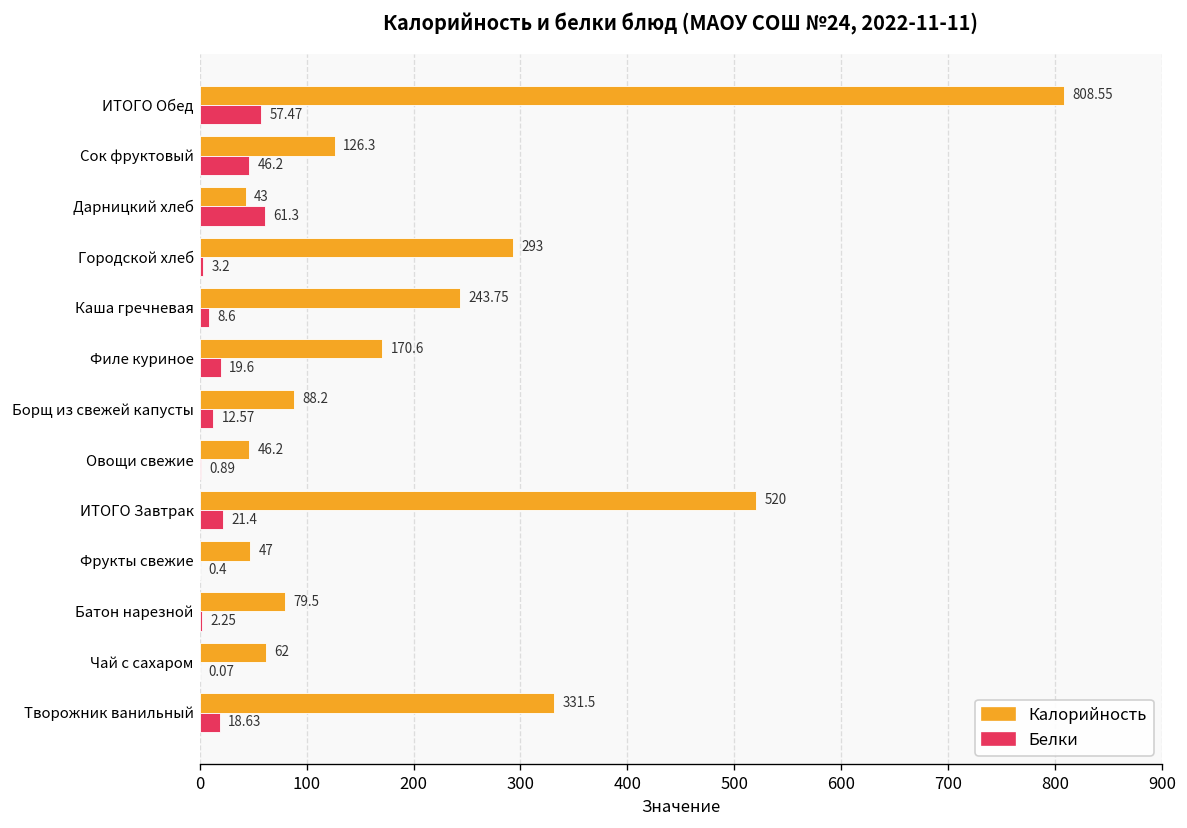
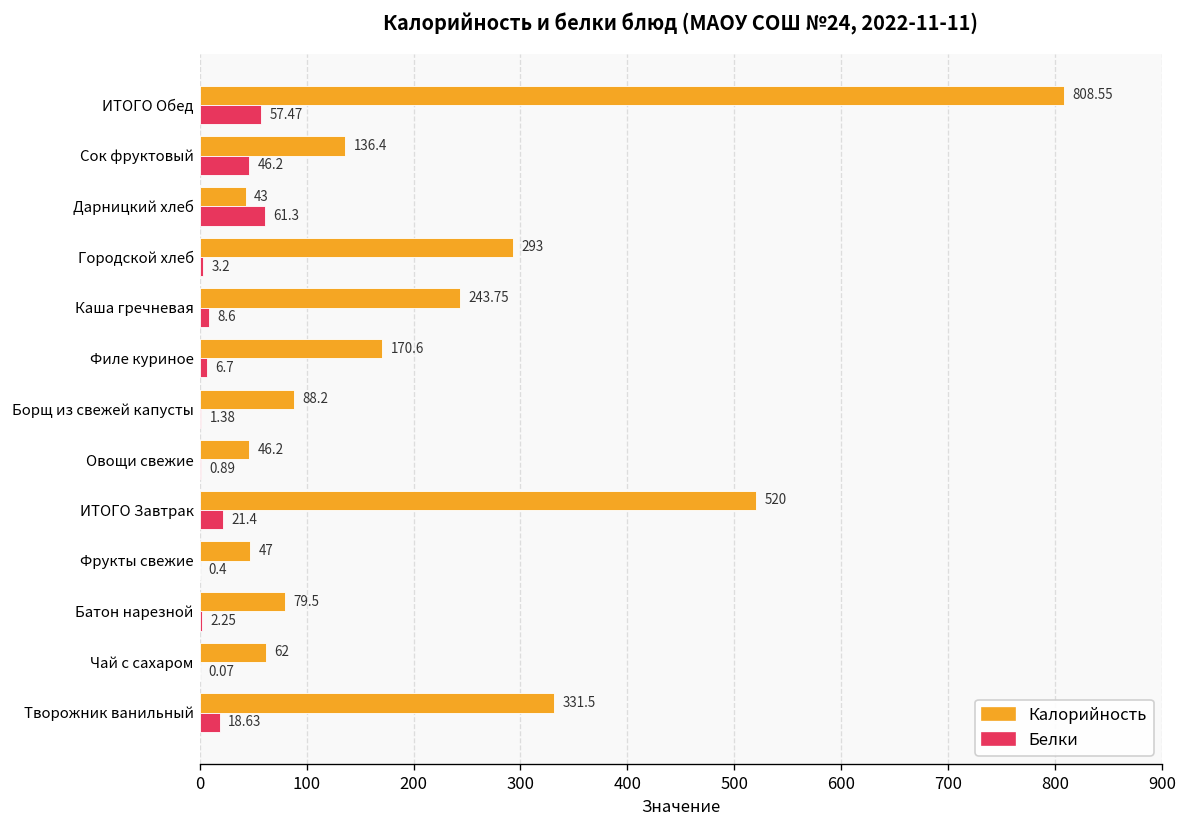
  {
    "Калорийность": {
      "ИТОГО Обед": 808.55,
-     "Сок фруктовый": 126.3,
+     "Сок фруктовый": 136.4,
      "Дарницкий хлеб": 43,
      "Городской хлеб": 293,
      "Каша гречневая": 243.75,
      "Филе куриное": 170.6,
      "Борщ из свежей капусты": 88.2,
      "Овощи свежие": 46.2,
      "ИТОГО Завтрак": 520,
      "Фрукты свежие": 47,
      "Батон нарезной": 79.5,
      "Чай с сахаром": 62,
      "Творожник ванильный": 331.5
    },
    "Белки": {
      "ИТОГО Обед": 57.47,
      "Сок фруктовый": 46.2,
      "Дарницкий хлеб": 61.3,
      "Городской хлеб": 3.2,
      "Каша гречневая": 8.6,
-     "Филе куриное": 19.6,
-     "Борщ из свежей капусты": 12.57,
+     "Филе куриное": 6.7,
+     "Борщ из свежей капусты": 1.38,
      "Овощи свежие": 0.89,
      "ИТОГО Завтрак": 21.4,
      "Фрукты свежие": 0.4,
      "Батон нарезной": 2.25,
      "Чай с сахаром": 0.07,
      "Творожник ванильный": 18.63
    }
  }
